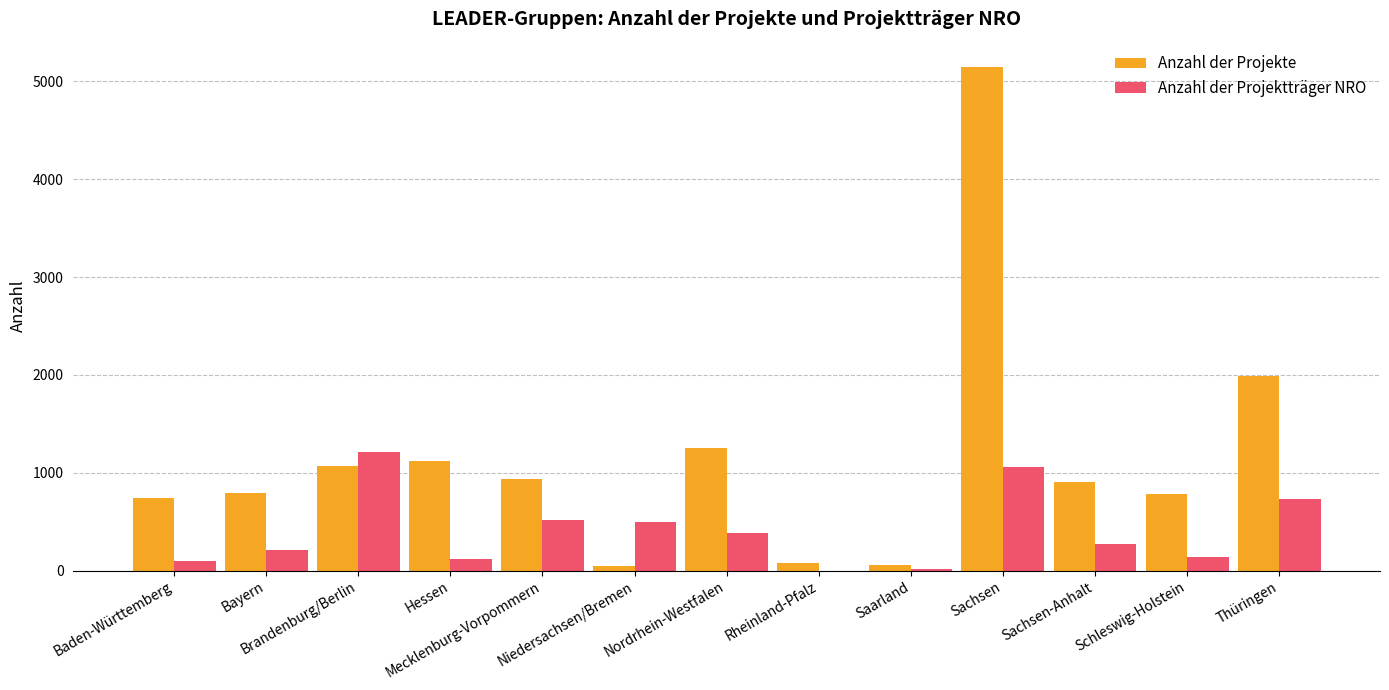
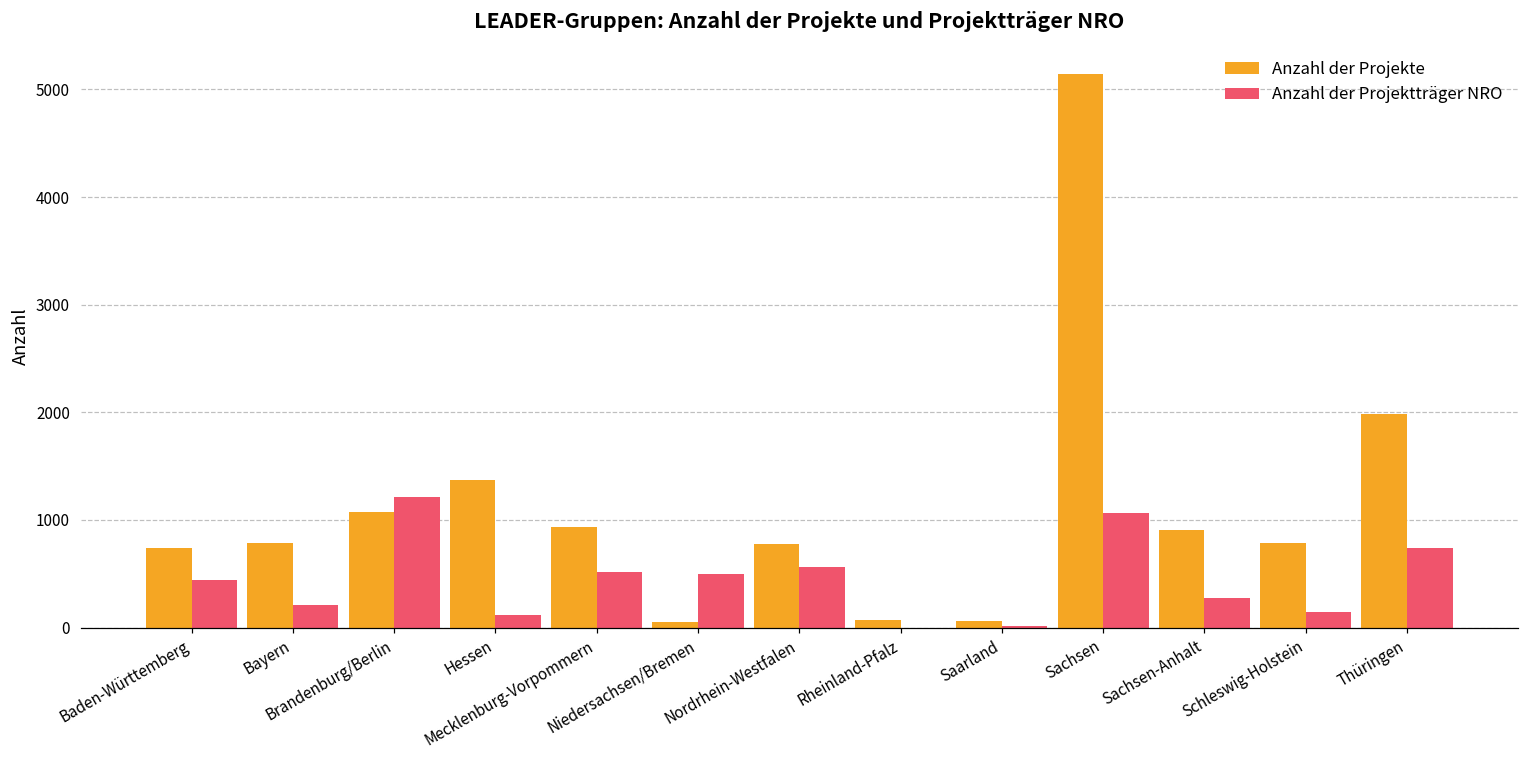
  {
    "Anzahl der Projekte": {
      "Baden-Württemberg": 700,
      "Bayern": 800,
      "Brandenburg/Berlin": 1100,
-     "Hessen": 1100,
+     "Hessen": 1400,
      "Mecklenburg-Vorpommern": 900,
      "Niedersachsen/Bremen": 0,
-     "Nordrhein-Westfalen": 1300,
+     "Nordrhein-Westfalen": 800,
      "Rheinland-Pfalz": 100,
      "Saarland": 100,
      "Sachsen": 5100,
      "Sachsen-Anhalt": 900,
      "Schleswig-Holstein": 800,
      "Thüringen": 2000
    },
    "Anzahl der Projektträger NRO": {
-     "Baden-Württemberg": 100,
+     "Baden-Württemberg": 400,
      "Bayern": 200,
      "Brandenburg/Berlin": 1200,
      "Hessen": 100,
      "Mecklenburg-Vorpommern": 500,
      "Niedersachsen/Bremen": 500,
-     "Nordrhein-Westfalen": 400,
+     "Nordrhein-Westfalen": 600,
      "Rheinland-Pfalz": 0,
      "Sachsen": 1100,
      "Sachsen-Anhalt": 300,
      "Schleswig-Holstein": 100,
      "Thüringen": 700
    }
  }
